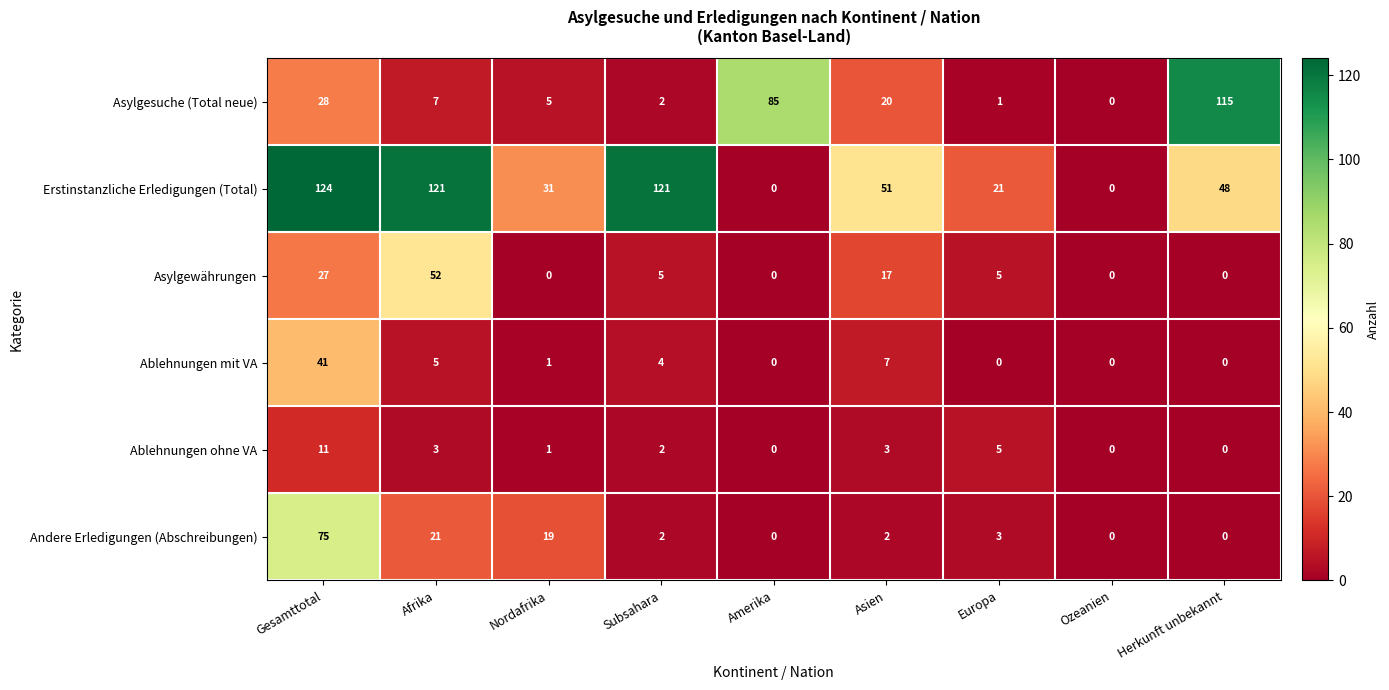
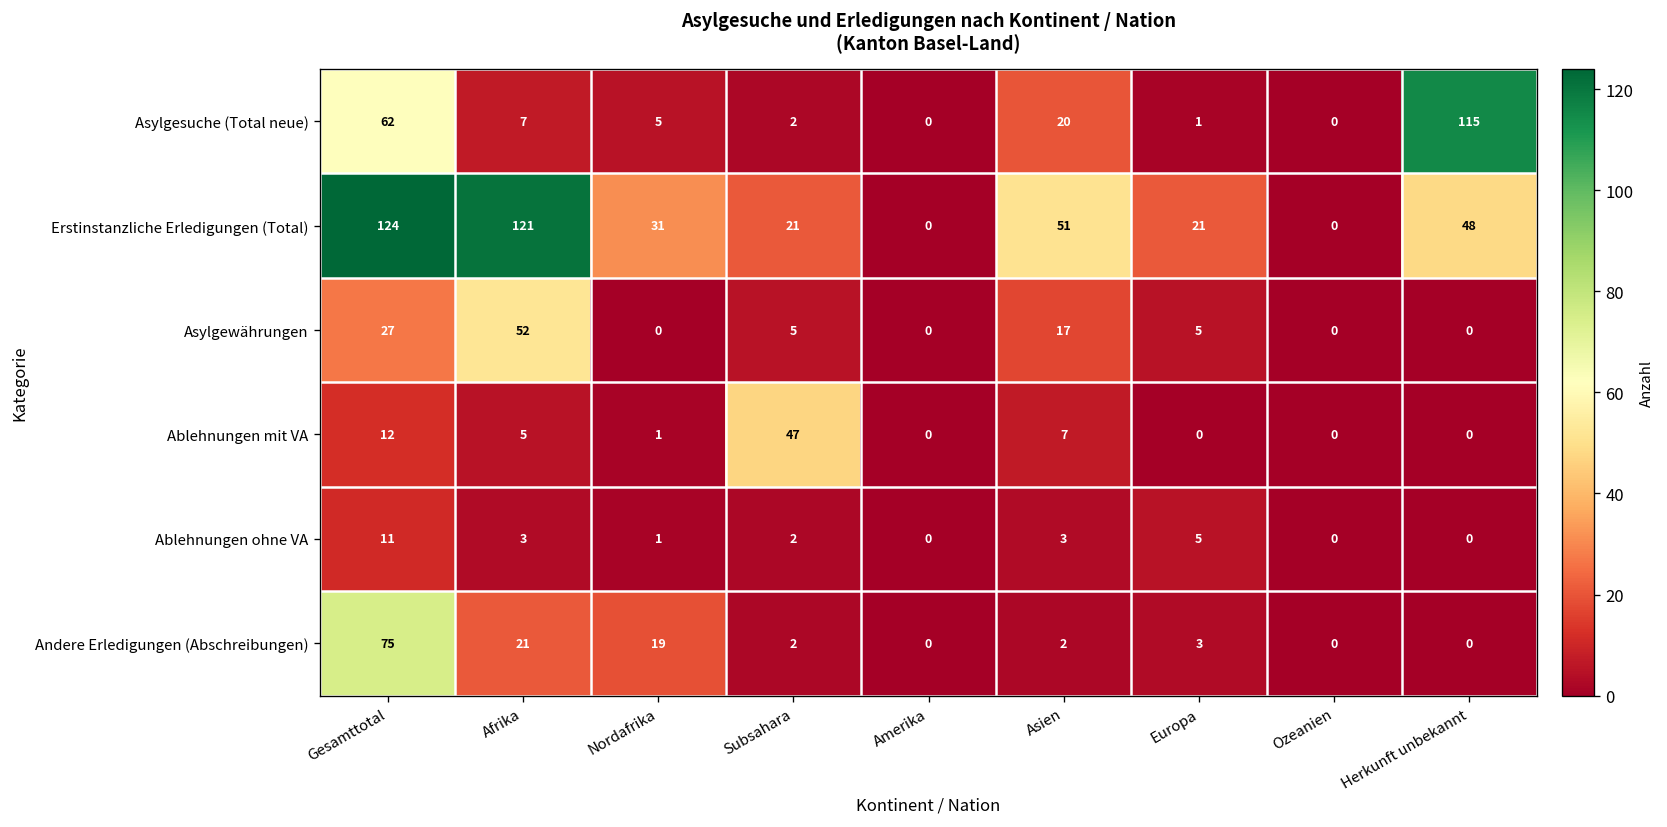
  {
    "Asylgesuche (Total neue)": {
-     "Gesamttotal": 28,
+     "Gesamttotal": 62,
      "Afrika": 7,
      "Nordafrika": 5,
      "Subsahara": 2,
-     "Amerika": 85,
+     "Amerika": 0,
      "Asien": 20,
      "Europa": 1,
      "Ozeanien": 0,
      "Herkunft unbekannt": 115
    },
    "Erstinstanzliche Erledigungen (Total)": {
      "Gesamttotal": 124,
      "Afrika": 121,
      "Nordafrika": 31,
-     "Subsahara": 121,
+     "Subsahara": 21,
      "Amerika": 0,
      "Asien": 51,
      "Europa": 21,
      "Ozeanien": 0,
      "Herkunft unbekannt": 48
    },
    "Asylgewährungen": {
      "Gesamttotal": 27,
      "Afrika": 52,
      "Nordafrika": 0,
      "Subsahara": 5,
      "Amerika": 0,
      "Asien": 17,
      "Europa": 5,
      "Ozeanien": 0,
      "Herkunft unbekannt": 0
    },
    "Ablehnungen mit VA": {
-     "Gesamttotal": 41,
+     "Gesamttotal": 12,
      "Afrika": 5,
      "Nordafrika": 1,
-     "Subsahara": 4,
+     "Subsahara": 47,
      "Amerika": 0,
      "Asien": 7,
      "Europa": 0,
      "Ozeanien": 0,
      "Herkunft unbekannt": 0
    },
    "Ablehnungen ohne VA": {
      "Gesamttotal": 11,
      "Afrika": 3,
      "Nordafrika": 1,
      "Subsahara": 2,
      "Amerika": 0,
      "Asien": 3,
      "Europa": 5,
      "Ozeanien": 0,
      "Herkunft unbekannt": 0
    },
    "Andere Erledigungen (Abschreibungen)": {
      "Gesamttotal": 75,
      "Afrika": 21,
      "Nordafrika": 19,
      "Subsahara": 2,
      "Amerika": 0,
      "Asien": 2,
      "Europa": 3,
      "Ozeanien": 0,
      "Herkunft unbekannt": 0
    }
  }
